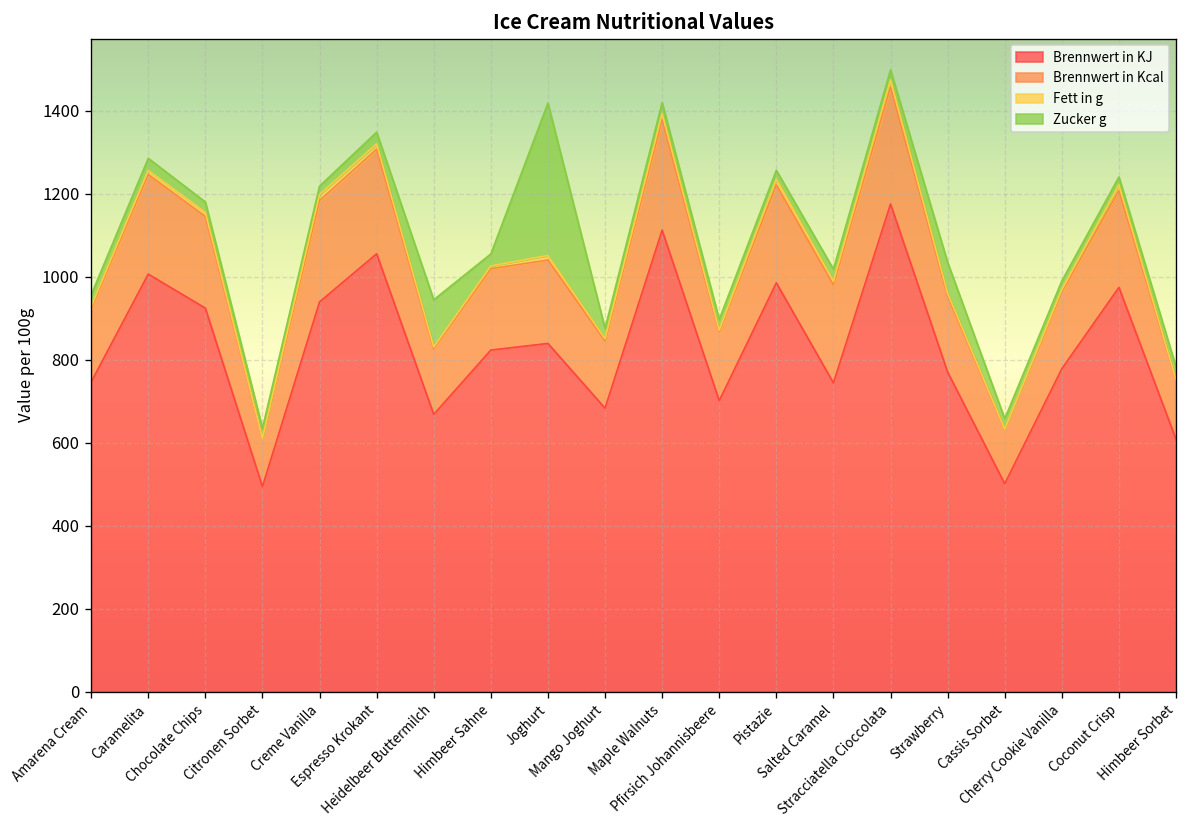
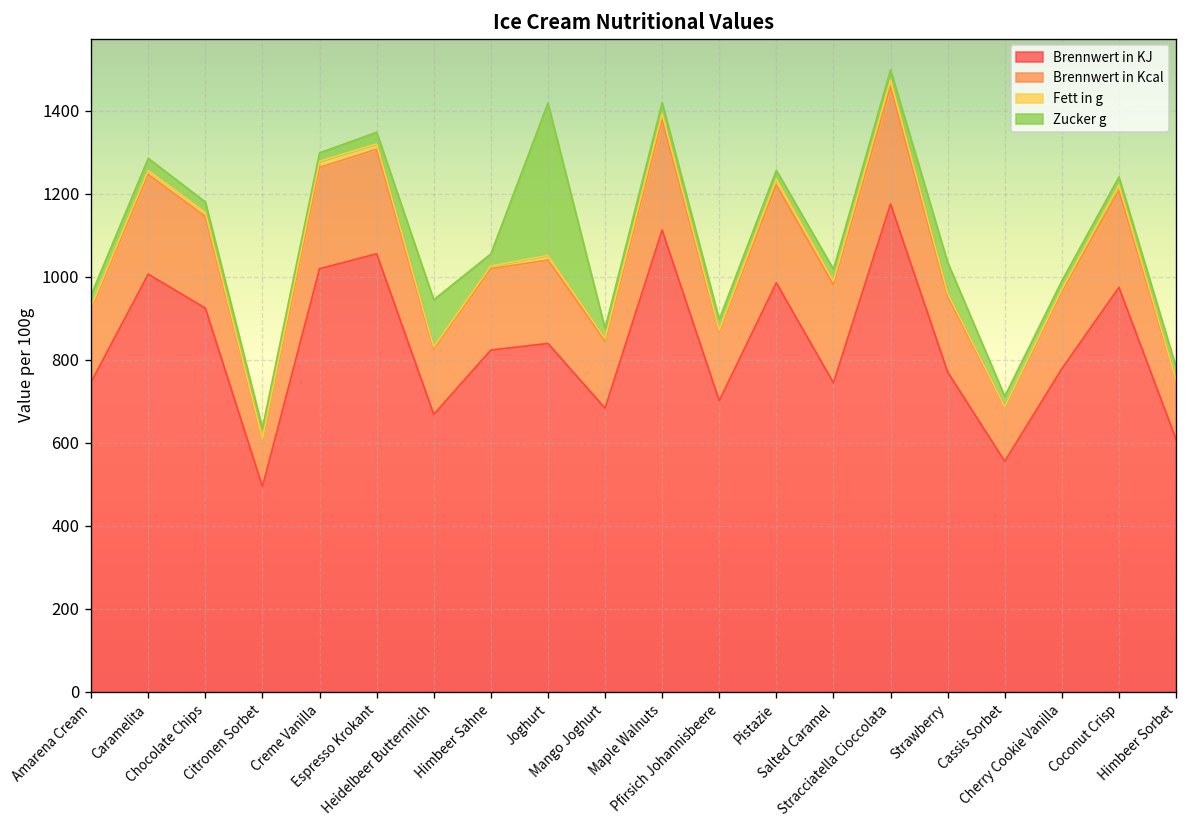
  {
    "Brennwert in KJ": {
      "Amarena Cream": 750,
      "Caramelita": 1010,
      "Chocolate Chips": 920,
      "Citronen Sorbet": 490,
-     "Creme Vanilla": 940,
+     "Creme Vanilla": 1020,
      "Espresso Krokant": 1060,
      "Heidelbeer Buttermilch": 670,
      "Himbeer Sahne": 820,
      "Joghurt": 840,
      "Mango Joghurt": 680,
      "Maple Walnuts": 1110,
      "Pfirsich Johannisbeere": 700,
      "Pistazie": 990,
      "Salted Caramel": 740,
      "Stracciatella Cioccolata": 1180,
      "Strawberry": 770,
-     "Cassis Sorbet": 500,
+     "Cassis Sorbet": 560,
      "Cherry Cookie Vanilla": 780,
      "Coconut Crisp": 970,
      "Himbeer Sorbet": 610
    },
    "Brennwert in Kcal": {
      "Caramelita": 240,
      "Chocolate Chips": 220,
      "Creme Vanilla": 240,
      "Espresso Krokant": 250,
      "Joghurt": 200,
      "Maple Walnuts": 270,
      "Pistazie": 240,
      "Salted Caramel": 240,
      "Stracciatella Cioccolata": 280,
      "Coconut Crisp": 230
    },
    "Fett in g": {
      "Caramelita": 10,
      "Chocolate Chips": 10,
      "Creme Vanilla": 20,
      "Espresso Krokant": 10,
      "Joghurt": 10,
      "Maple Walnuts": 20,
      "Pistazie": 10,
      "Salted Caramel": 10,
      "Stracciatella Cioccolata": 20,
      "Coconut Crisp": 10
    },
    "Zucker g": {
      "Amarena Cream": 30,
      "Caramelita": 30,
      "Chocolate Chips": 30,
      "Citronen Sorbet": 20,
      "Creme Vanilla": 20,
      "Espresso Krokant": 30,
      "Heidelbeer Buttermilch": 110,
      "Himbeer Sahne": 30,
      "Joghurt": 370,
      "Mango Joghurt": 30,
      "Maple Walnuts": 30,
      "Pfirsich Johannisbeere": 30,
      "Pistazie": 20,
      "Salted Caramel": 30,
      "Stracciatella Cioccolata": 20,
      "Strawberry": 80,
      "Cassis Sorbet": 30,
      "Cherry Cookie Vanilla": 20,
      "Coconut Crisp": 20,
      "Himbeer Sorbet": 30
    }
  }
